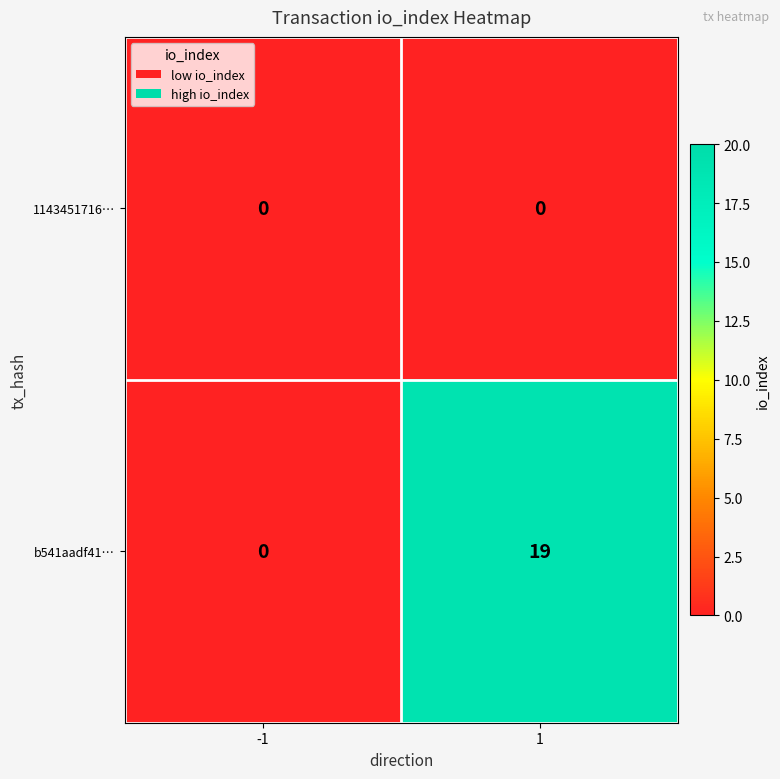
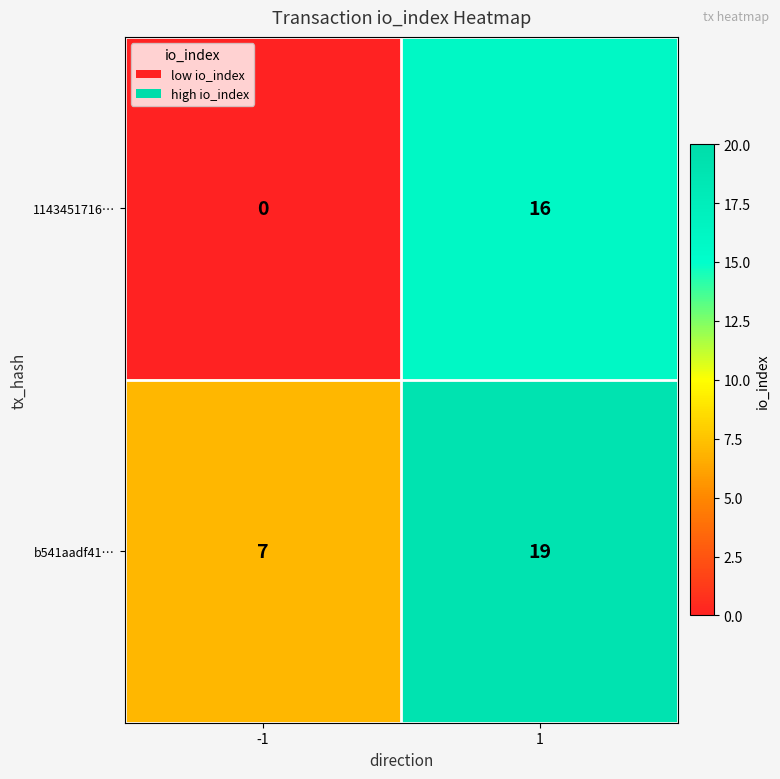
  {
    "1143451716…": {
      "-1": 0,
-     "1": 0
+     "1": 16
    },
    "b541aadf41…": {
-     "-1": 0,
+     "-1": 7,
      "1": 19
    }
  }
